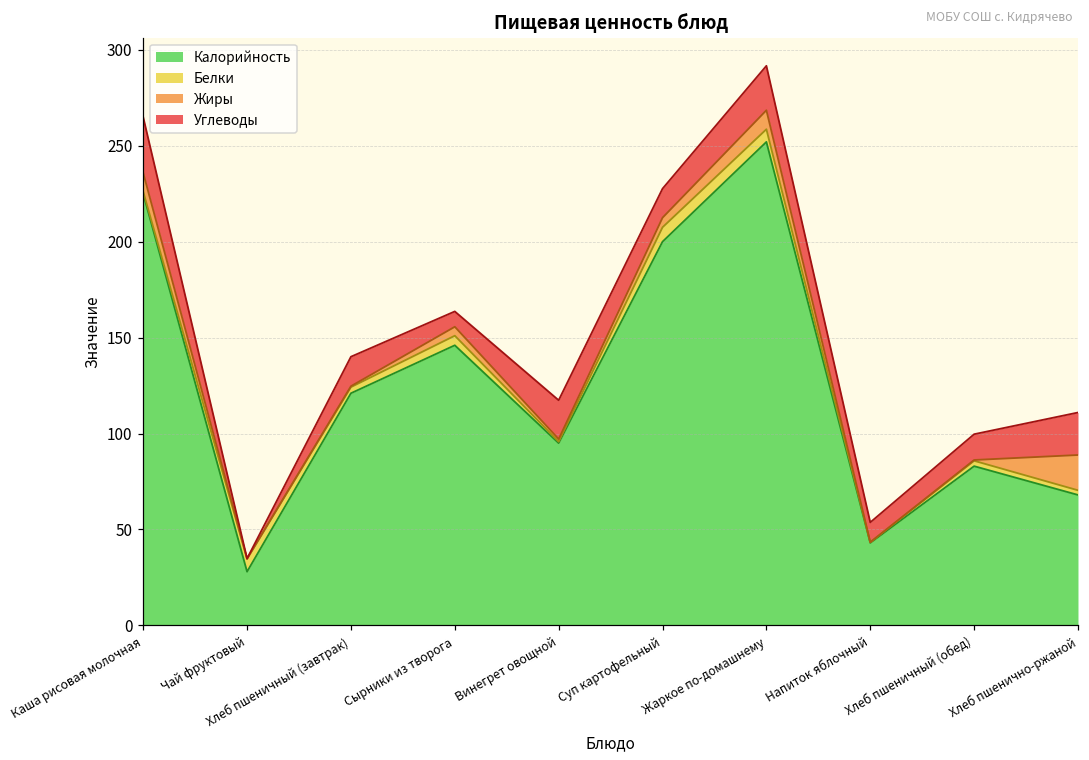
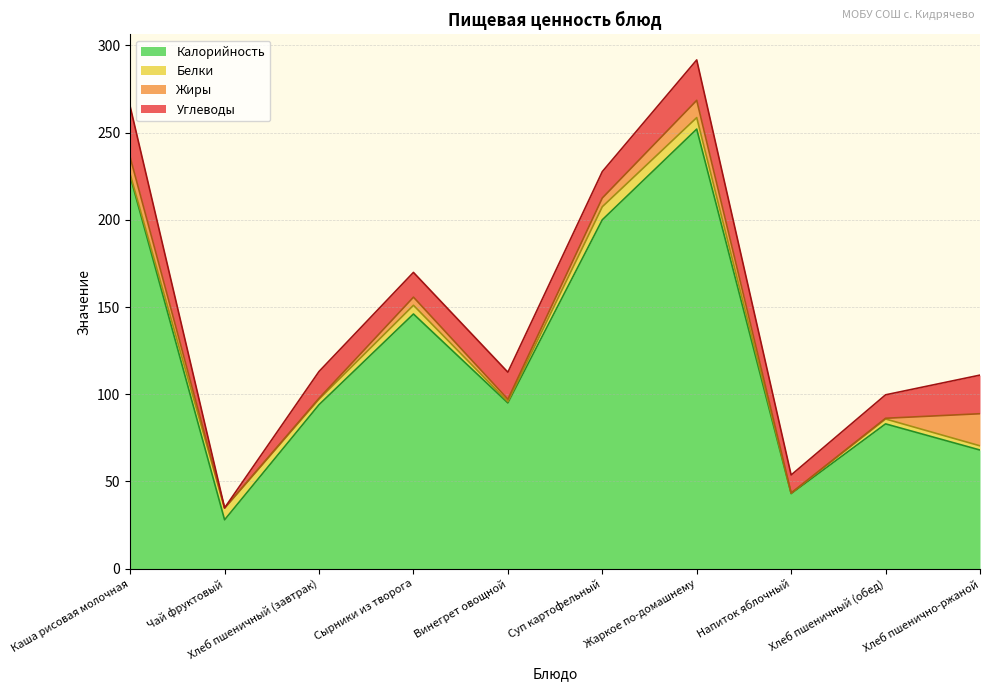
  {
    "Калорийность": {
      "Чай фруктовый": 28,
-     "Хлеб пшеничный (завтрак)": 121,
+     "Хлеб пшеничный (завтрак)": 94,
      "Сырники из творога": 146,
      "Суп картофельный": 200,
      "Жаркое по-домашнему": 252,
      "Хлеб пшеничный (обед)": 83,
      "Хлеб пшенично-ржаной": 68
    },
    "Белки": {
      "Сырники из творога": 5,
      "Суп картофельный": 8,
      "Жаркое по-домашнему": 7,
      "Хлеб пшенично-ржаной": 2
    },
    "Жиры": {
      "Каша рисовая молочная": 10,
      "Сырники из творога": 5,
      "Суп картофельный": 5,
      "Жаркое по-домашнему": 10,
      "Хлеб пшенично-ржаной": 18
    },
    "Углеводы": {
      "Каша рисовая молочная": 29,
      "Хлеб пшеничный (завтрак)": 15,
-     "Сырники из творога": 8,
-     "Винегрет овощной": 20,
+     "Сырники из творога": 14,
+     "Винегрет овощной": 16,
      "Суп картофельный": 15,
      "Жаркое по-домашнему": 23,
      "Напиток яблочный": 10,
      "Хлеб пшеничный (обед)": 13,
      "Хлеб пшенично-ржаной": 22
    }
  }
